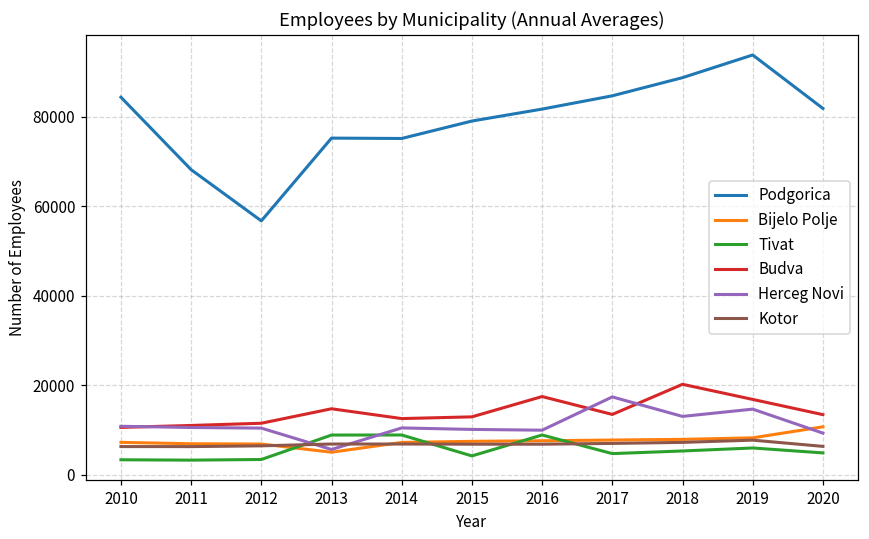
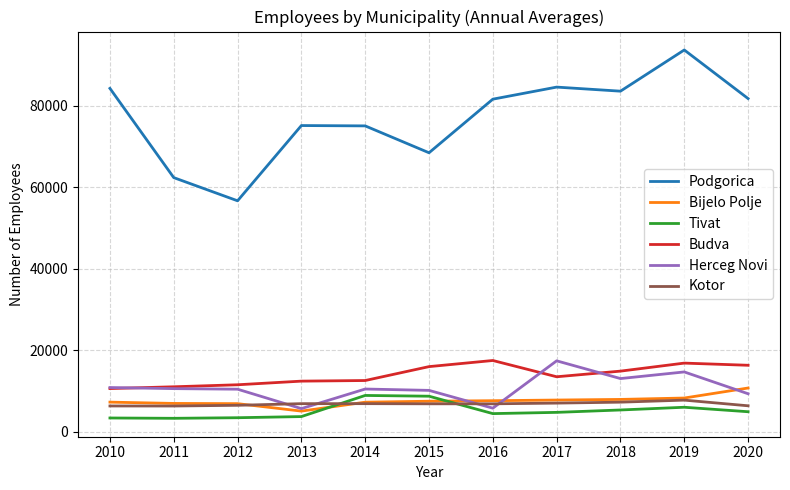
  {
    "Podgorica": {
      "2010": 84000,
-     "2011": 68000,
+     "2011": 62000,
      "2012": 57000,
      "2013": 75000,
      "2014": 75000,
-     "2015": 79000,
+     "2015": 69000,
      "2016": 82000,
      "2017": 85000,
-     "2018": 89000,
+     "2018": 84000,
      "2019": 94000,
      "2020": 82000
    },
    "Bijelo Polje": {
      "2010": 7000,
      "2011": 7000,
      "2015": 7000,
      "2016": 8000,
      "2017": 8000,
      "2018": 8000,
      "2020": 11000
    },
    "Tivat": {
      "2010": 3000,
      "2011": 3000,
      "2012": 3000,
-     "2013": 9000,
+     "2013": 4000,
      "2014": 9000,
-     "2015": 4000,
-     "2016": 9000,
+     "2015": 9000,
+     "2016": 4000,
      "2017": 5000,
      "2018": 5000,
      "2019": 6000,
      "2020": 5000
    },
    "Budva": {
      "2012": 12000,
-     "2013": 15000,
+     "2013": 12000,
      "2014": 13000,
-     "2015": 13000,
+     "2015": 16000,
      "2016": 17000,
      "2017": 13000,
-     "2018": 20000,
+     "2018": 15000,
      "2019": 17000,
-     "2020": 13000
+     "2020": 16000
    },
    "Herceg Novi": {
      "2012": 10000,
      "2014": 10000,
      "2015": 10000,
-     "2016": 10000,
+     "2016": 6000,
      "2017": 17000,
      "2018": 13000,
      "2019": 15000,
      "2020": 9000
    },
    "Kotor": {
      "2010": 6000,
      "2011": 6000,
      "2013": 7000,
      "2015": 7000,
      "2016": 7000,
      "2017": 7000,
      "2018": 7000,
      "2020": 6000
    }
  }
